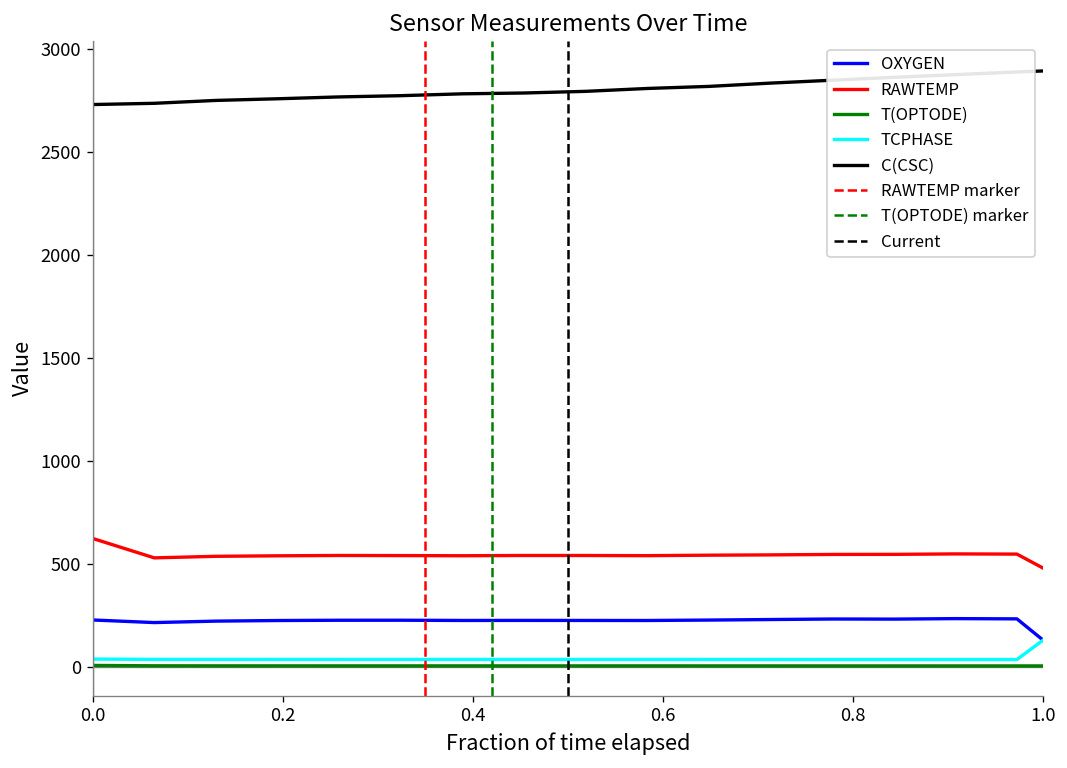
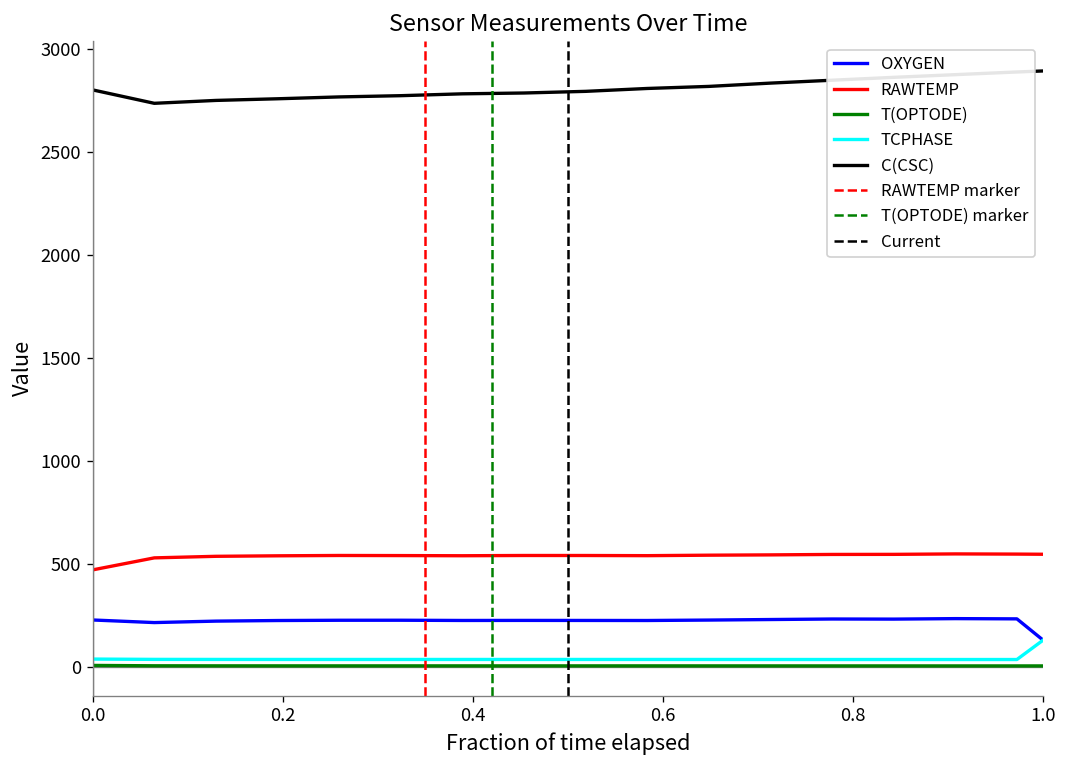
  {
    "OXYGEN": {
      "0.0": 230
    },
    "RAWTEMP": {
-     "0.0": 620,
-     "1.0": 480
+     "0.0": 470,
+     "1.0": 550
    },
    "T(OPTODE)": {
      "0.0": 10,
      "1.0": 10
    },
    "TCPHASE": {
      "0.0": 40
    },
    "C(CSC)": {
-     "0.0": 2730,
+     "0.0": 2800,
      "1.0": 2890
    }
  }
